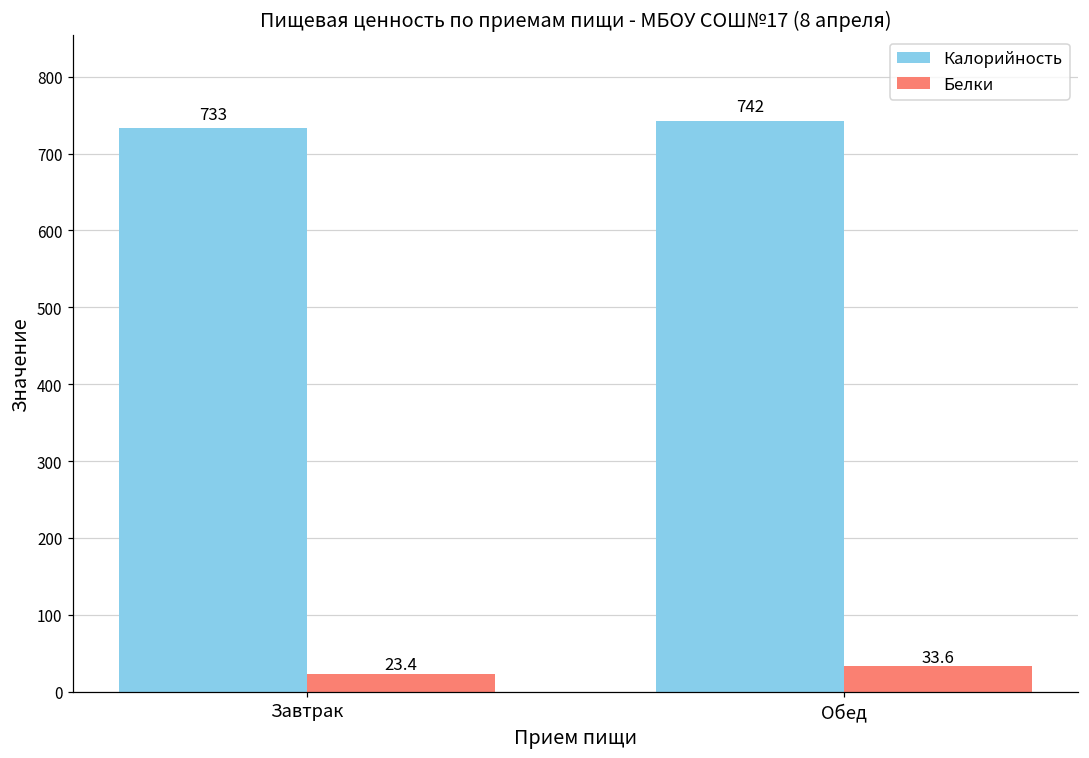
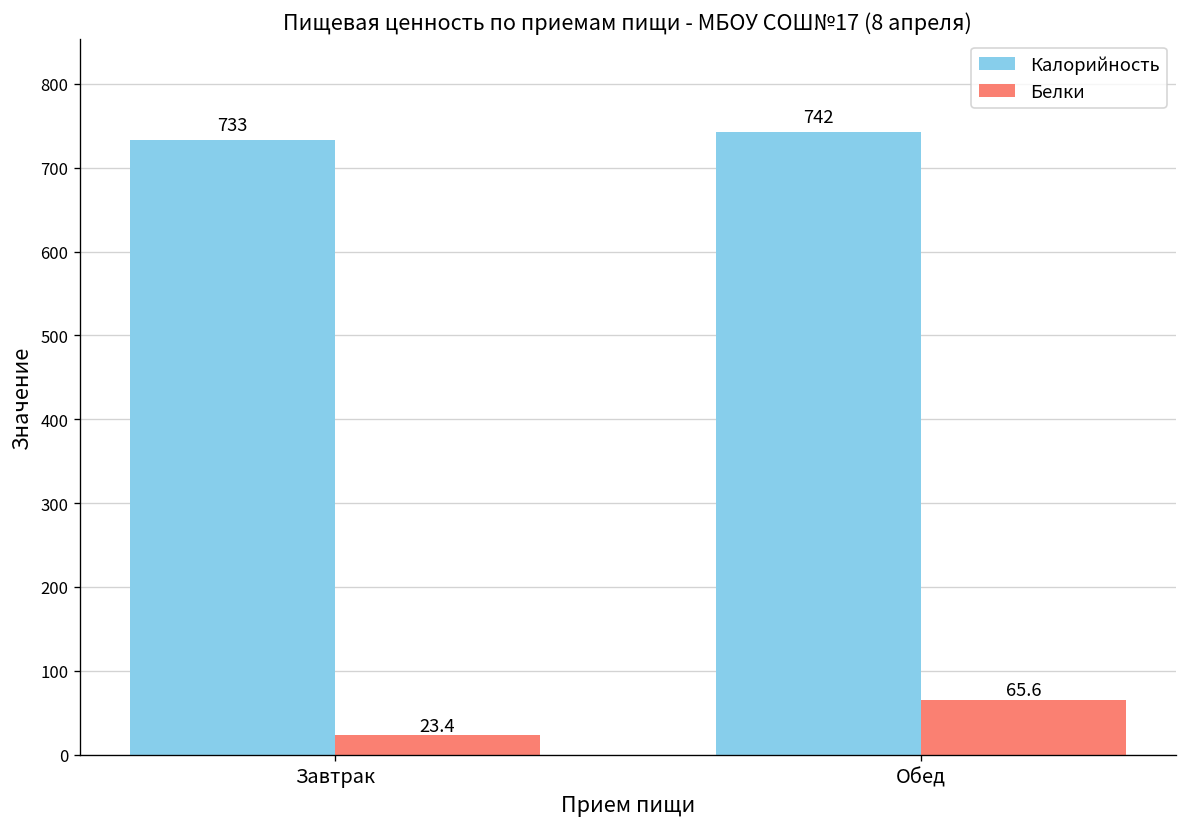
  {
    "Калорийность": {
      "Завтрак": 733,
      "Обед": 742
    },
    "Белки": {
      "Завтрак": 23.4,
-     "Обед": 33.6
+     "Обед": 65.6
    }
  }
